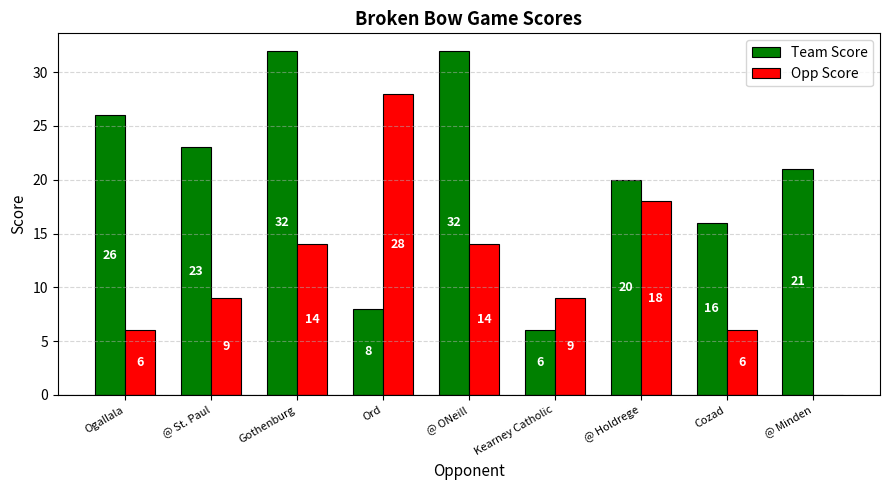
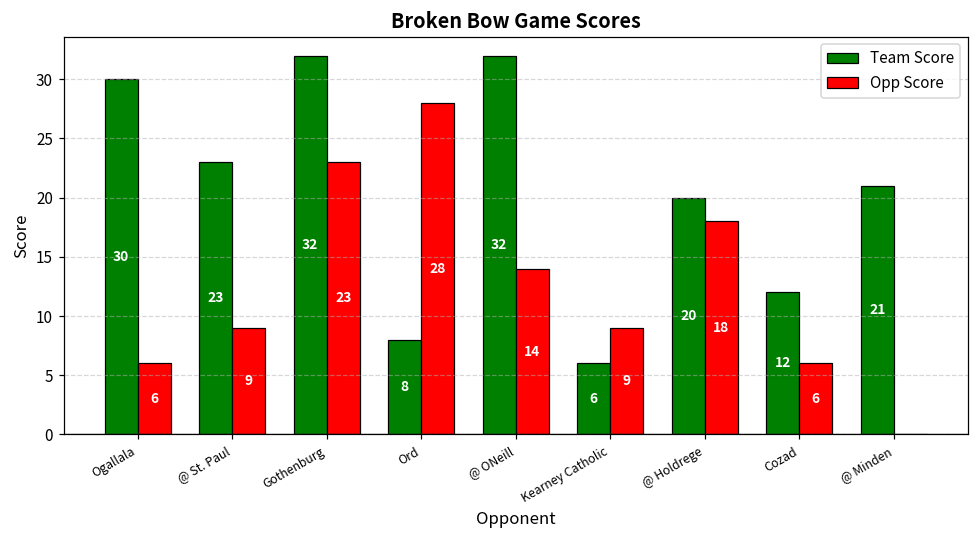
  {
    "Team Score": {
-     "Ogallala": 26,
+     "Ogallala": 30,
      "@ St. Paul": 23,
      "Gothenburg": 32,
      "Ord": 8,
      "@ ONeill": 32,
      "Kearney Catholic": 6,
      "@ Holdrege": 20,
-     "Cozad": 16,
+     "Cozad": 12,
      "@ Minden": 21
    },
    "Opp Score": {
      "Ogallala": 6,
      "@ St. Paul": 9,
-     "Gothenburg": 14,
+     "Gothenburg": 23,
      "Ord": 28,
      "@ ONeill": 14,
      "Kearney Catholic": 9,
      "@ Holdrege": 18,
      "Cozad": 6
    }
  }
